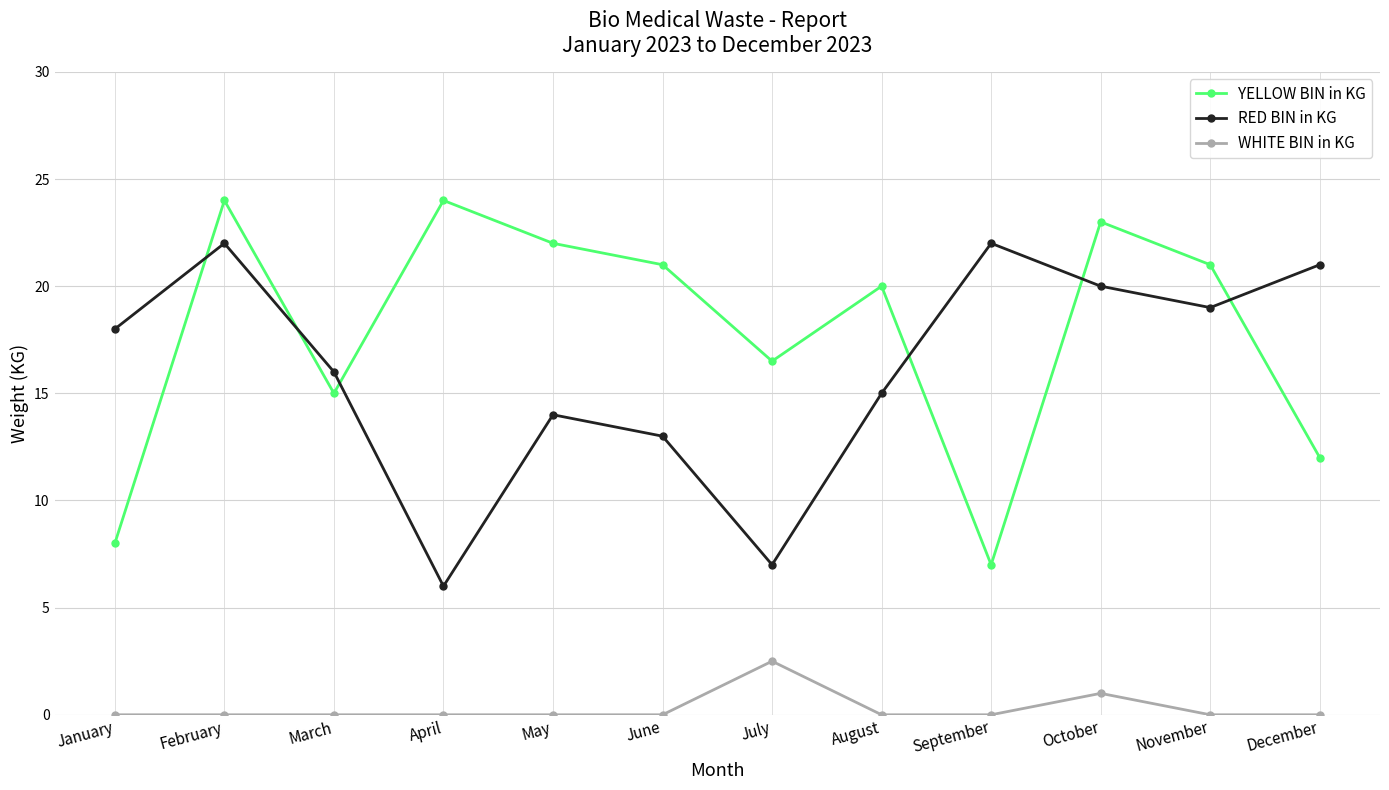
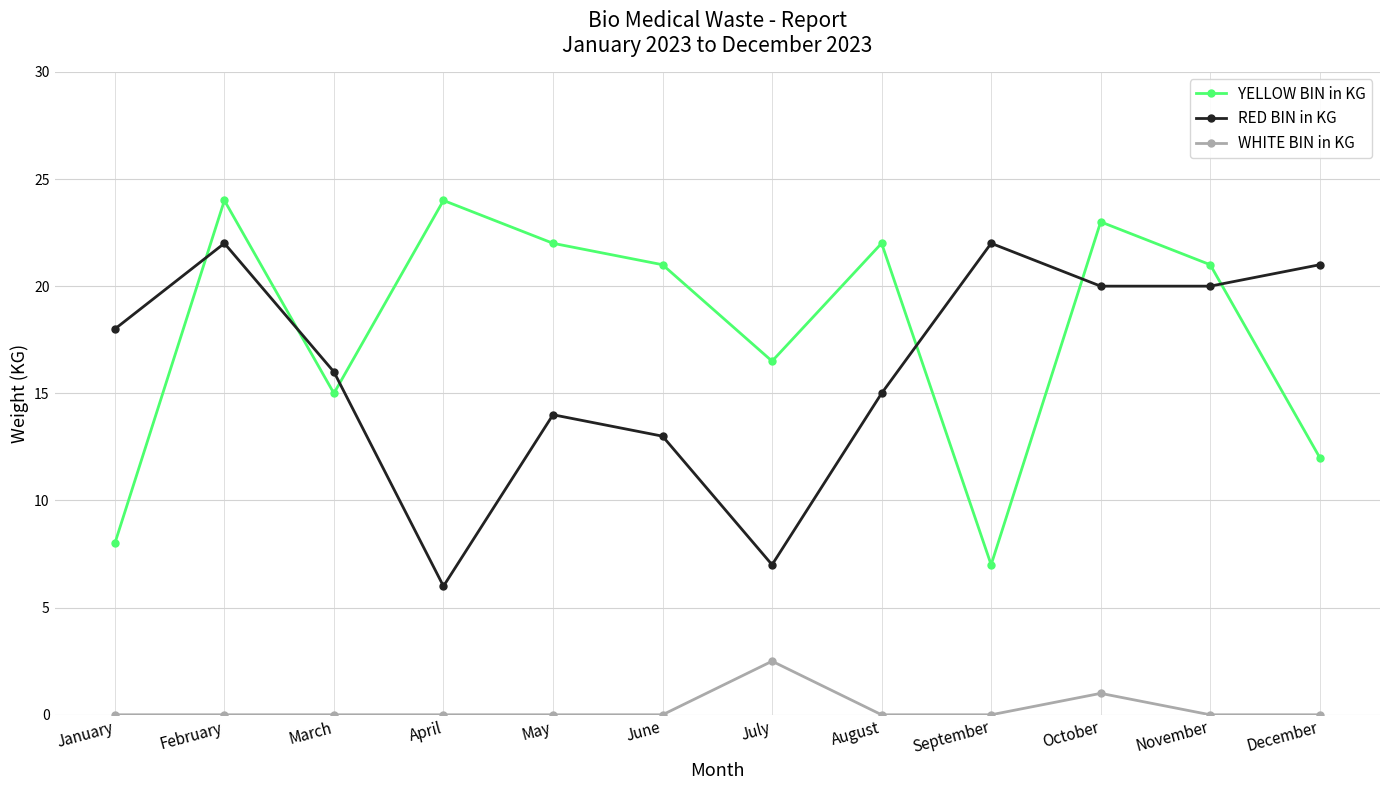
  {
    "YELLOW BIN in KG": {
      "January": 8,
      "February": 24,
      "March": 15,
      "April": 24,
      "May": 22,
      "June": 21,
      "July": 16.5,
-     "August": 20,
+     "August": 22,
      "September": 7,
      "October": 23,
      "November": 21,
      "December": 12
    },
    "RED BIN in KG": {
      "January": 18,
      "February": 22,
      "March": 16,
      "April": 6,
      "May": 14,
      "June": 13,
      "July": 7,
      "August": 15,
      "September": 22,
      "October": 20,
-     "November": 19,
+     "November": 20,
      "December": 21
    },
    "WHITE BIN in KG": {
      "January": 0,
      "February": 0,
      "March": 0,
      "April": 0,
      "May": 0,
      "June": 0,
      "July": 2.5,
      "August": 0,
      "September": 0,
      "October": 1,
      "November": 0,
      "December": 0
    }
  }
